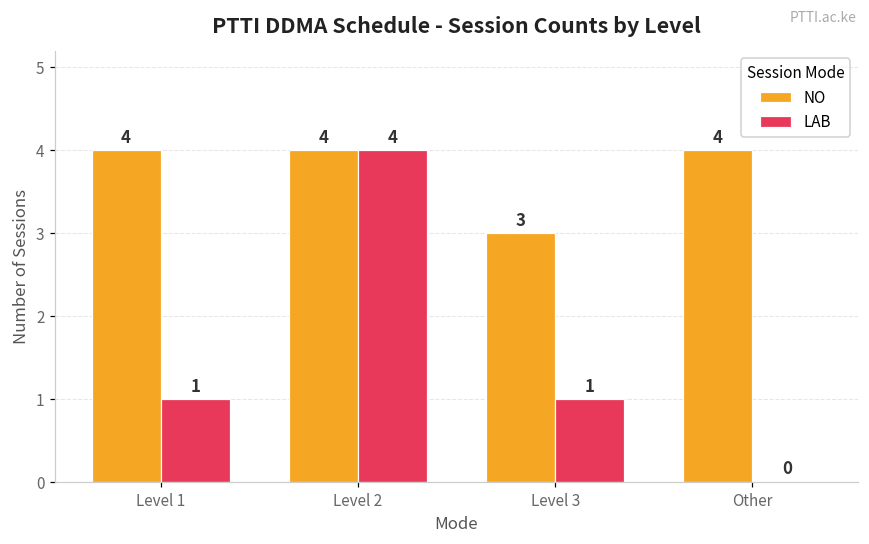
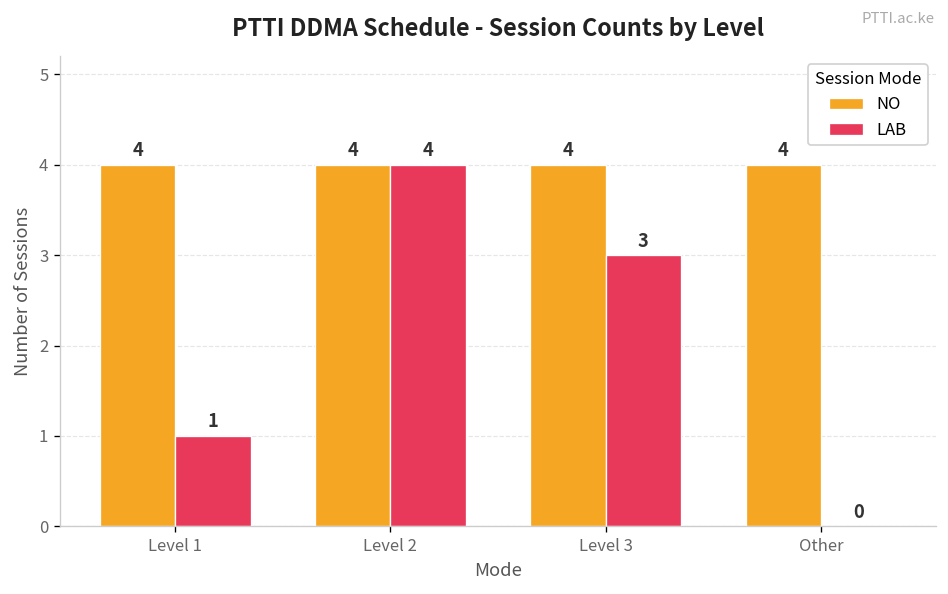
  {
    "NO": {
      "Level 1": 4,
      "Level 2": 4,
-     "Level 3": 3,
+     "Level 3": 4,
      "Other": 4
    },
    "LAB": {
      "Level 1": 1,
      "Level 2": 4,
-     "Level 3": 1,
+     "Level 3": 3,
      "Other": 0
    }
  }
